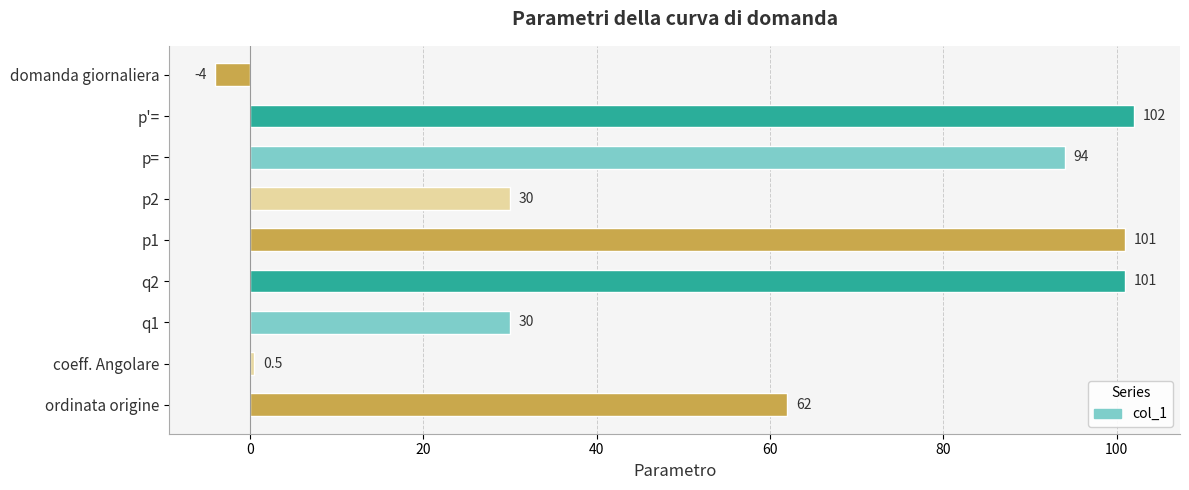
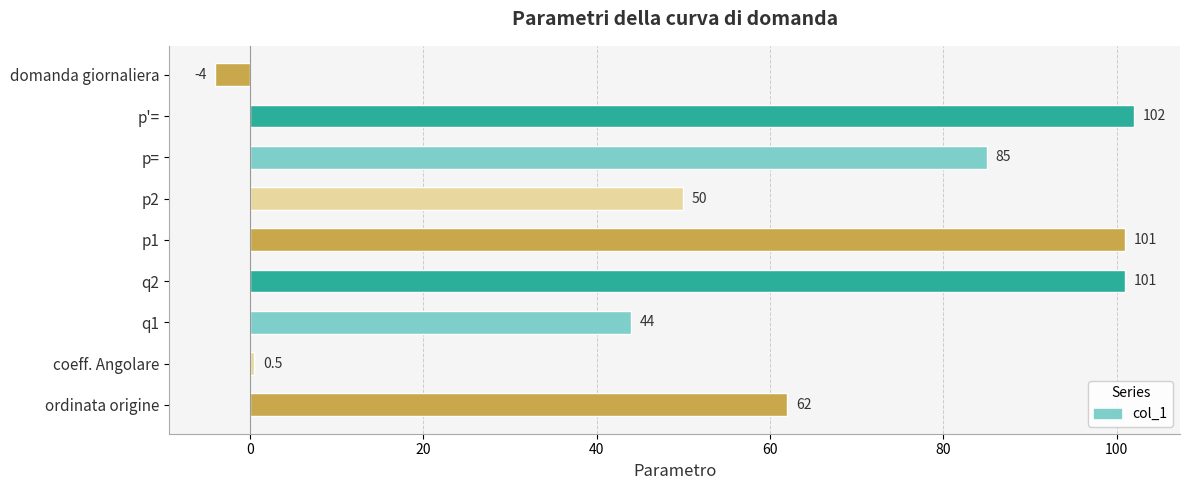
  {
    "domanda giornaliera": -4,
    "p'=": 102,
-   "p=": 94,
-   "p2": 30,
+   "p=": 85,
+   "p2": 50,
    "p1": 101,
    "q2": 101,
-   "q1": 30,
+   "q1": 44,
    "coeff. Angolare": 0.5,
    "ordinata origine": 62
  }
